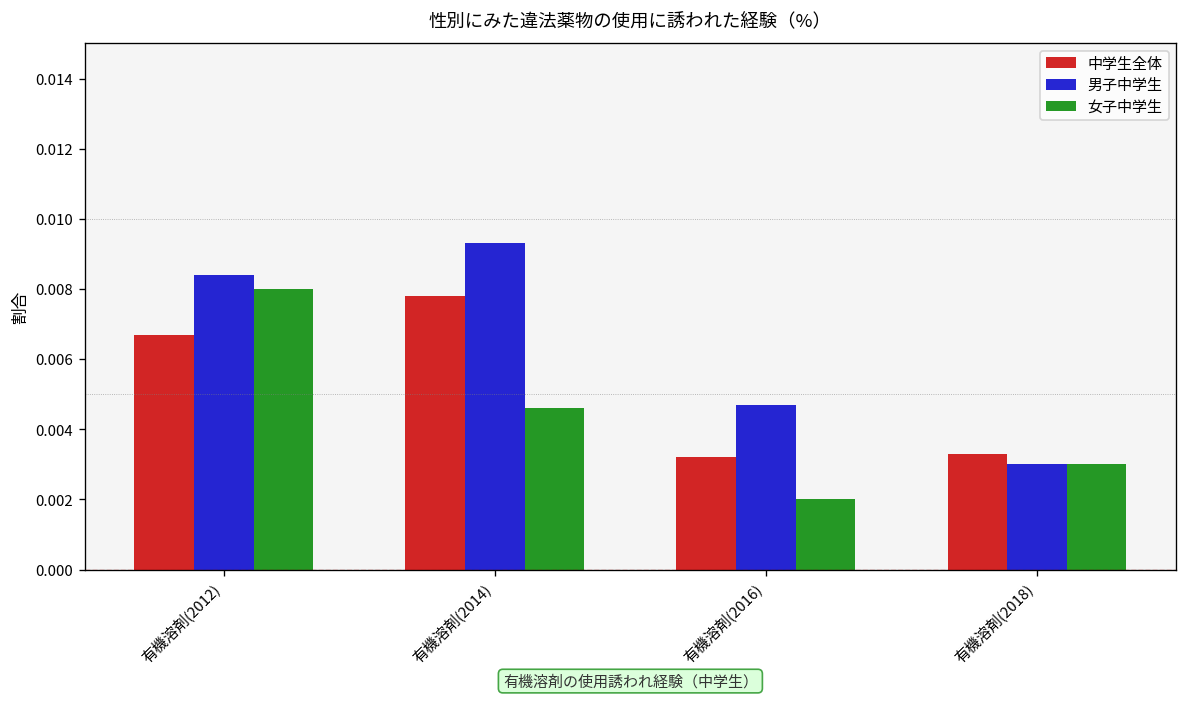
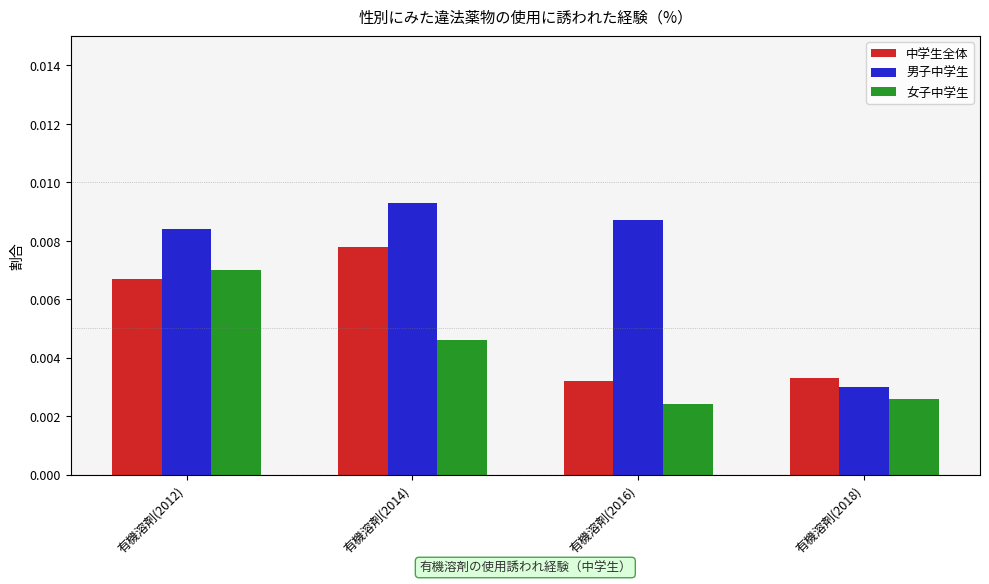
  {
    "中学生全体": {
      "有機溶剤(2012)": 0.0067,
      "有機溶剤(2014)": 0.0078,
      "有機溶剤(2016)": 0.0032,
      "有機溶剤(2018)": 0.0033
    },
    "男子中学生": {
      "有機溶剤(2012)": 0.0084,
      "有機溶剤(2014)": 0.0093,
-     "有機溶剤(2016)": 0.0047,
+     "有機溶剤(2016)": 0.0087,
      "有機溶剤(2018)": 0.0030
    },
    "女子中学生": {
-     "有機溶剤(2012)": 0.008,
+     "有機溶剤(2012)": 0.007,
      "有機溶剤(2014)": 0.0046,
-     "有機溶剤(2016)": 0.0020,
-     "有機溶剤(2018)": 0.0030
+     "有機溶剤(2016)": 0.0024,
+     "有機溶剤(2018)": 0.0026
    }
  }
